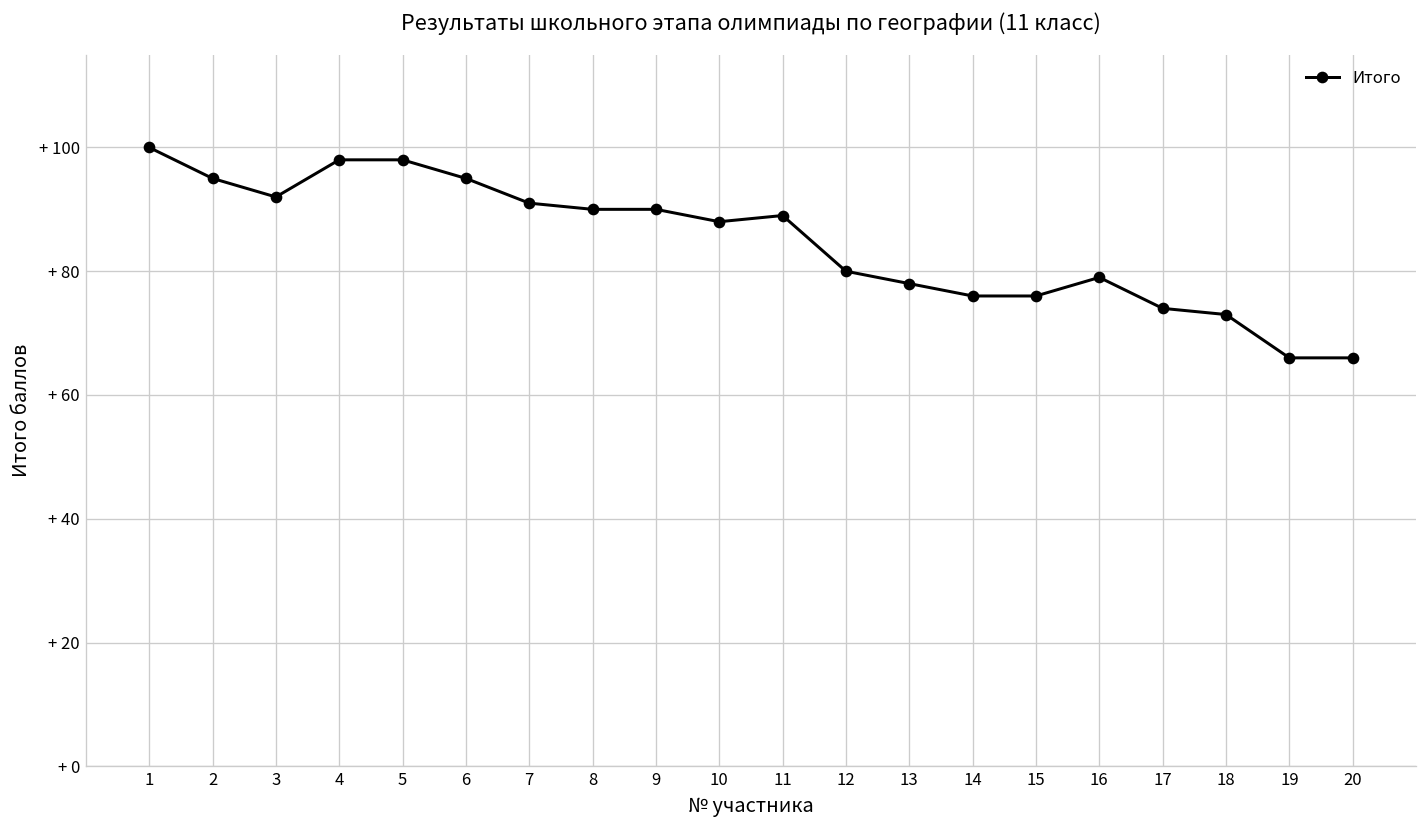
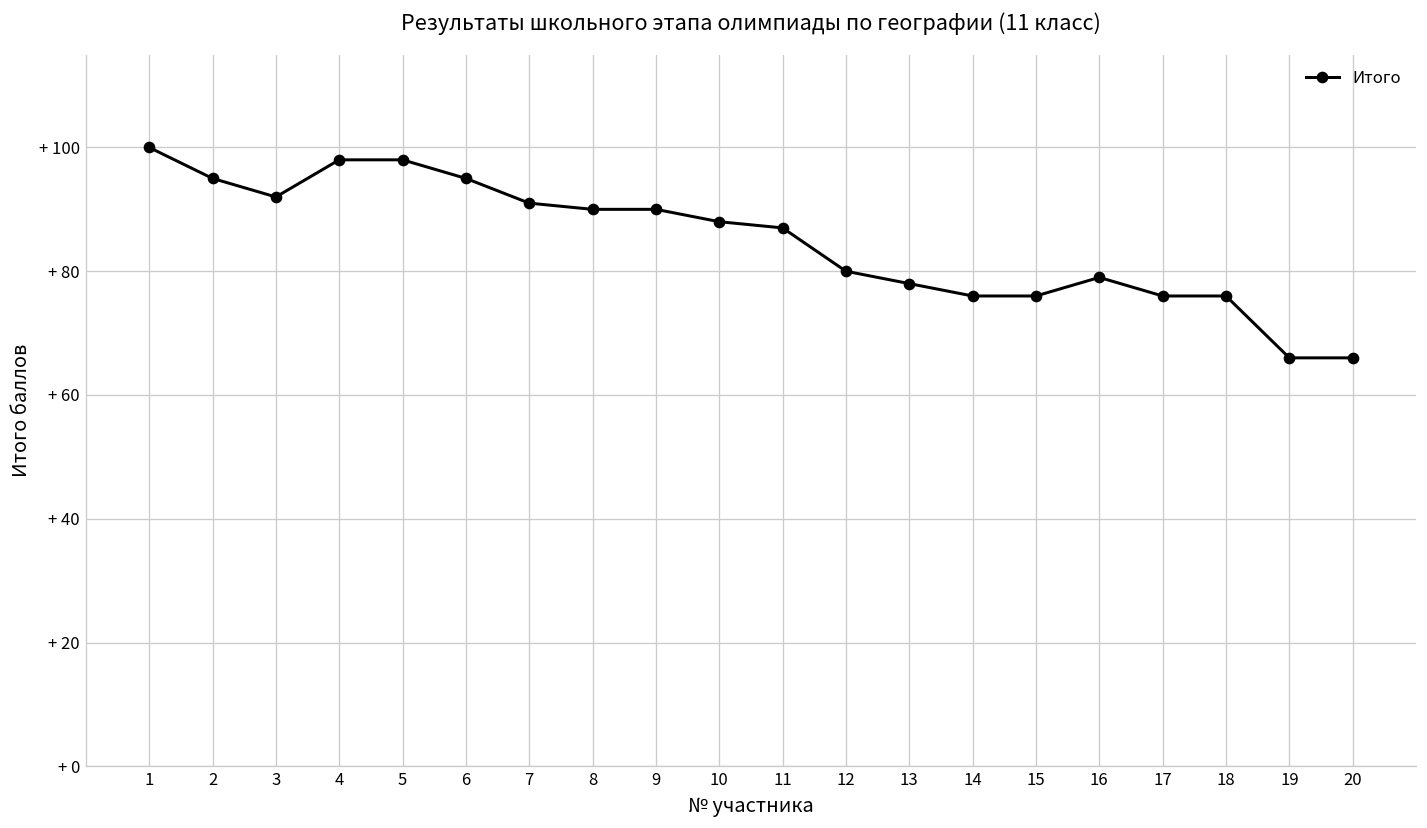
  {
    "1": "+ 100",
    "2": "+ 95",
    "3": "+ 92",
    "4": "+ 98",
    "5": "+ 98",
    "6": "+ 95",
    "7": "+ 91",
    "8": "+ 90",
    "9": "+ 90",
    "10": "+ 88",
-   "11": "+ 89",
+   "11": "+ 87",
    "12": "+ 80",
    "13": "+ 78",
    "14": "+ 76",
    "15": "+ 76",
    "16": "+ 79",
-   "17": "+ 74",
-   "18": "+ 73",
+   "17": "+ 76",
+   "18": "+ 76",
    "19": "+ 66",
    "20": "+ 66"
  }
